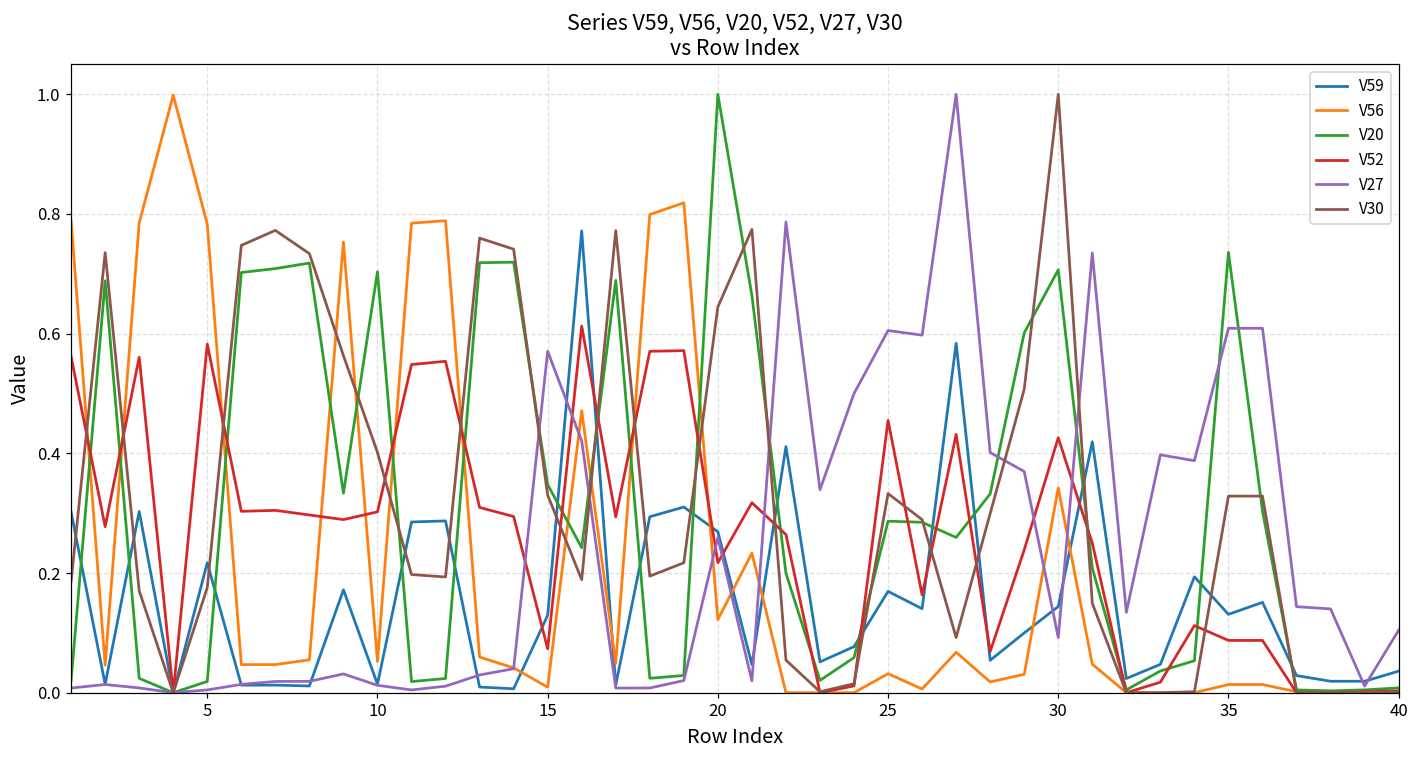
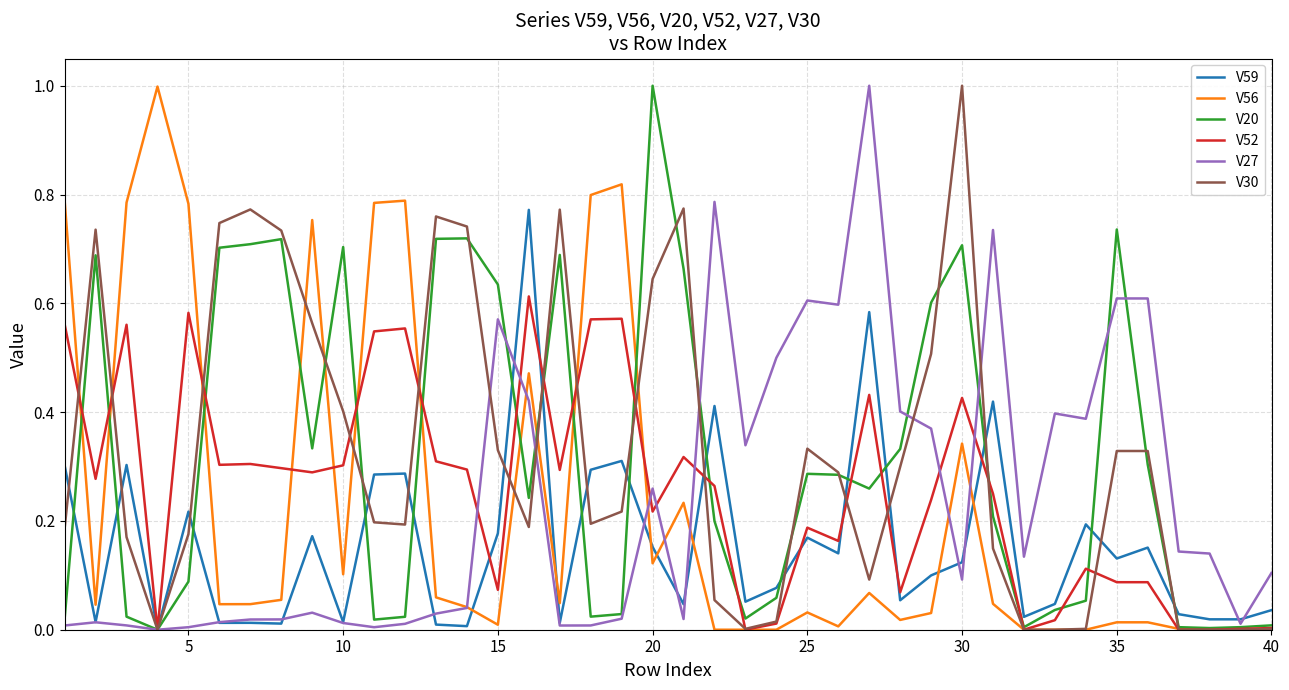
  {
    "V59": {
      "5": 0.22,
-     "15": 0.13,
-     "20": 0.27,
+     "15": 0.18,
+     "20": 0.15,
      "25": 0.17,
-     "30": 0.14,
+     "30": 0.12,
      "35": 0.13,
      "40": 0.04
    },
    "V56": {
      "5": 0.78,
-     "10": 0.05,
+     "10": 0.10,
      "15": 0.01,
      "20": 0.12,
      "25": 0.03,
      "30": 0.34,
      "35": 0.01
    },
    "V20": {
-     "5": 0.02,
+     "5": 0.09,
      "10": 0.70,
-     "15": 0.35,
+     "15": 0.63,
      "20": 1.00,
      "25": 0.29,
      "30": 0.71,
      "35": 0.74,
      "40": 0.01
    },
    "V52": {
      "5": 0.58,
      "10": 0.30,
      "15": 0.07,
      "20": 0.22,
-     "25": 0.46,
+     "25": 0.19,
      "30": 0.43,
      "35": 0.09
    },
    "V27": {
      "5": 0.00,
      "15": 0.57,
      "20": 0.26,
      "25": 0.61,
      "30": 0.09,
      "35": 0.61,
      "40": 0.10
    },
    "V30": {
      "5": 0.18,
      "10": 0.40,
      "15": 0.33,
      "20": 0.64,
      "25": 0.33,
      "30": 1.00,
      "35": 0.33
    }
  }
